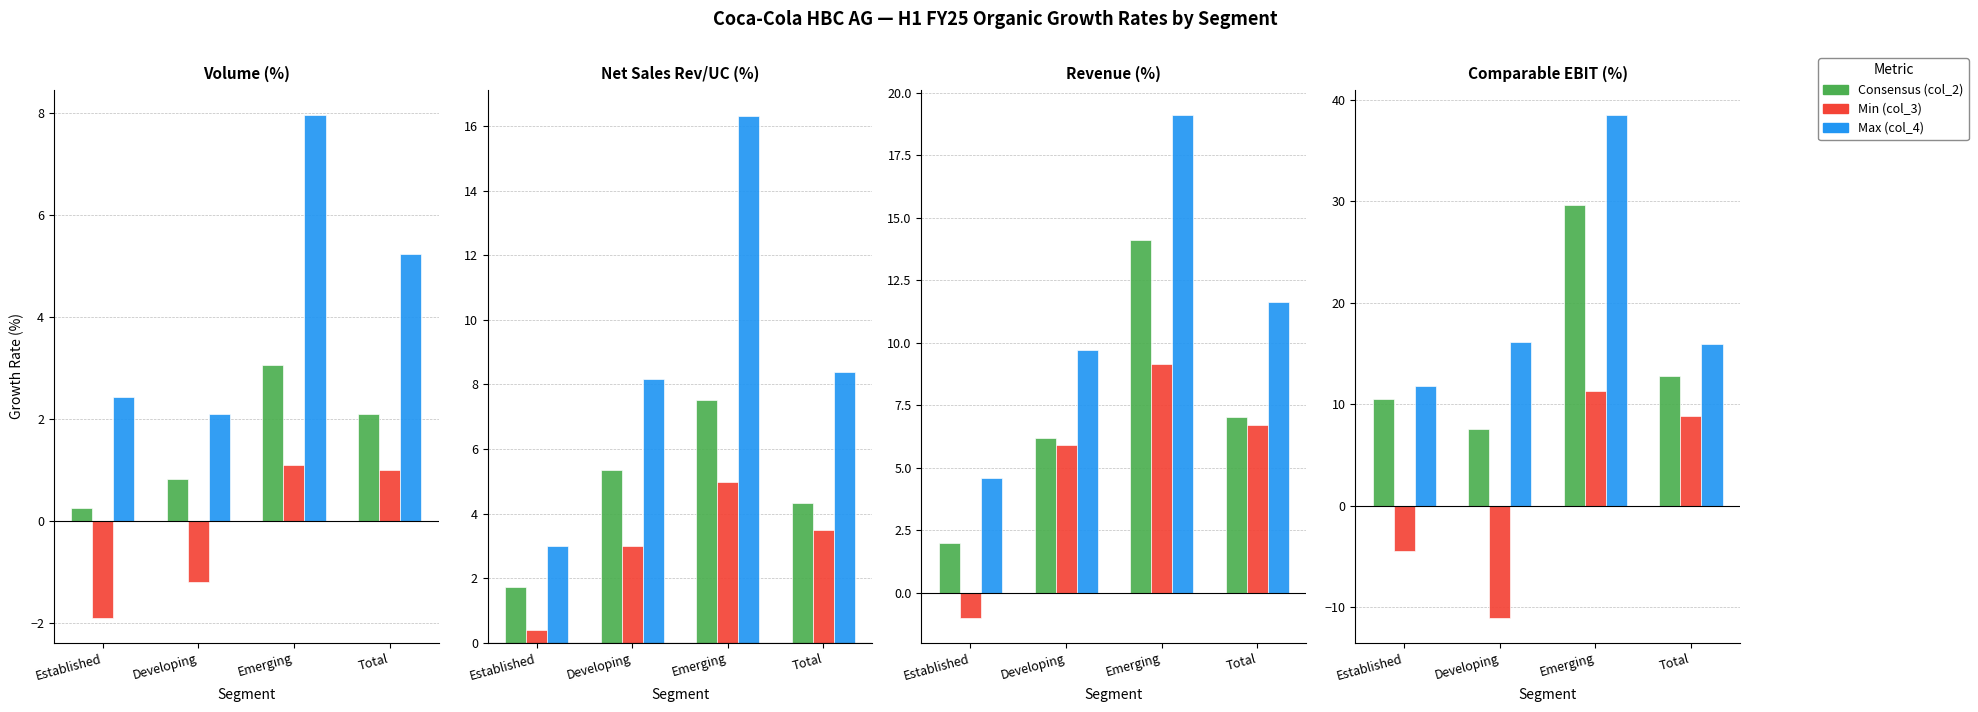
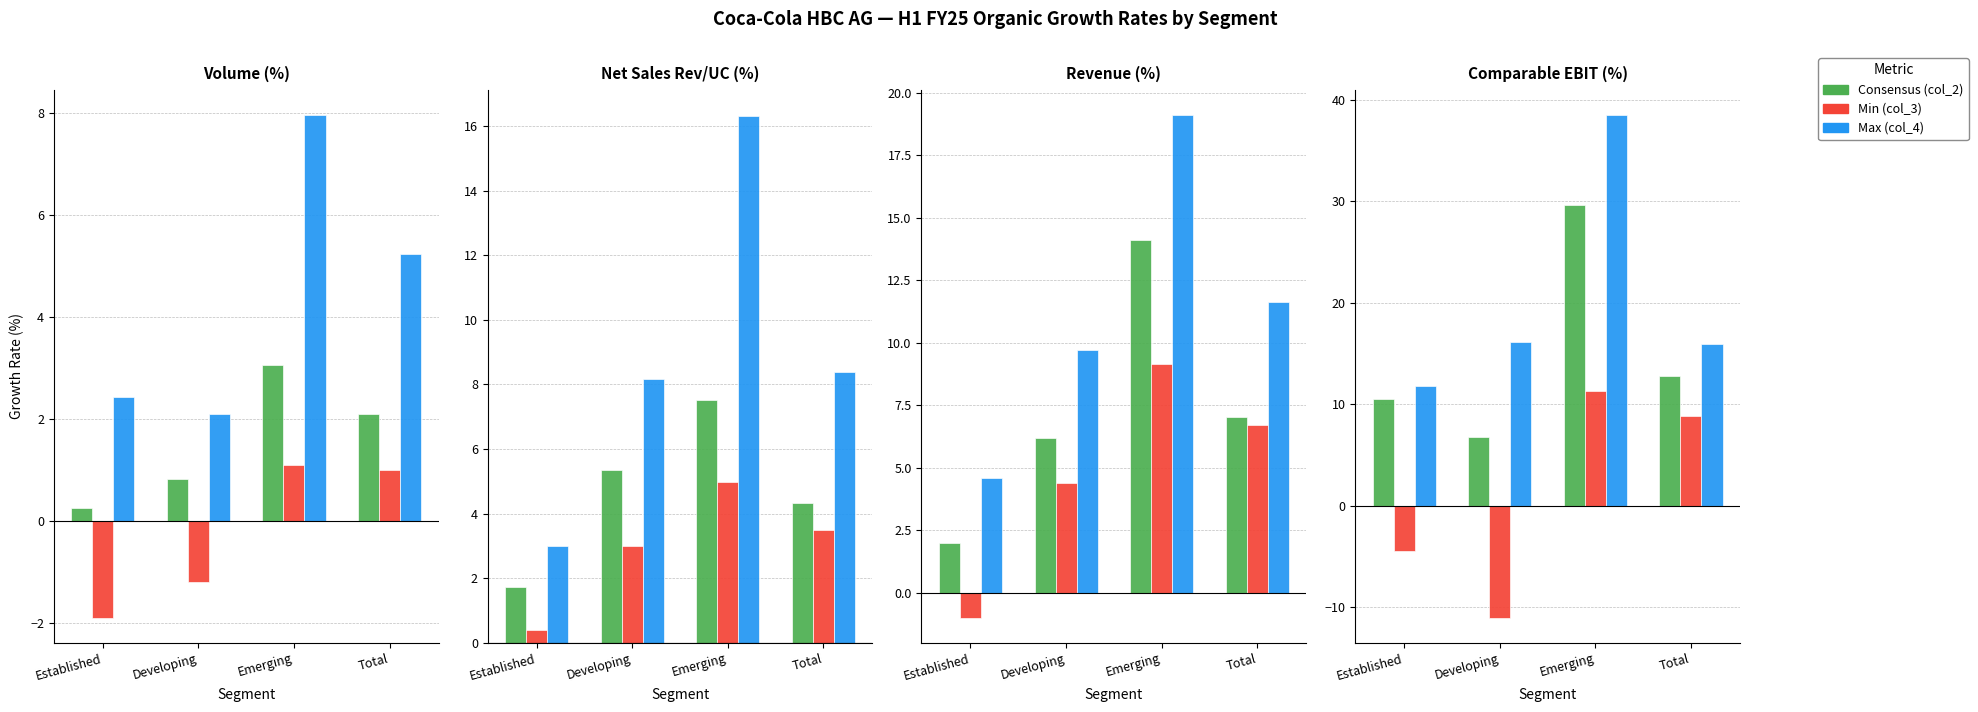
  {
    "Volume (%)": {
      "Consensus (col_2)": {
        "Established": 0.3,
        "Developing": 0.8,
        "Emerging": 3.1,
        "Total": 2.1
      },
      "Min (col_3)": {
        "Established": -1.9,
        "Developing": -1.2,
        "Emerging": 1.1,
        "Total": 1.0
      },
      "Max (col_4)": {
        "Established": 2.4,
        "Developing": 2.1,
        "Emerging": 8.0,
        "Total": 5.2
      }
    },
    "Net Sales Rev/UC (%)": {
      "Consensus (col_2)": {
        "Established": 1.7,
        "Developing": 5.3,
        "Emerging": 7.5,
        "Total": 4.3
      },
      "Min (col_3)": {
        "Established": 0.4,
        "Developing": 3.0,
        "Emerging": 5.0,
        "Total": 3.5
      },
      "Max (col_4)": {
        "Established": 3.0,
        "Developing": 8.2,
        "Emerging": 16.3,
        "Total": 8.4
      }
    },
    "Revenue (%)": {
      "Consensus (col_2)": {
        "Established": 2.0,
        "Developing": 6.2,
        "Emerging": 14.1,
        "Total": 7.0
      },
      "Min (col_3)": {
        "Established": -1.0,
-       "Developing": 5.9,
+       "Developing": 4.4,
        "Emerging": 9.1,
        "Total": 6.7
      },
      "Max (col_4)": {
        "Established": 4.6,
        "Developing": 9.7,
        "Emerging": 19.1,
        "Total": 11.6
      }
    },
    "Comparable EBIT (%)": {
      "Consensus (col_2)": {
        "Established": 10.5,
-       "Developing": 7.6,
+       "Developing": 6.7,
        "Emerging": 29.7,
        "Total": 12.8
      },
      "Min (col_3)": {
        "Established": -4.5,
        "Developing": -11.0,
        "Emerging": 11.3,
        "Total": 8.8
      },
      "Max (col_4)": {
        "Established": 11.8,
        "Developing": 16.1,
        "Emerging": 38.5,
        "Total": 15.9
      }
    }
  }
